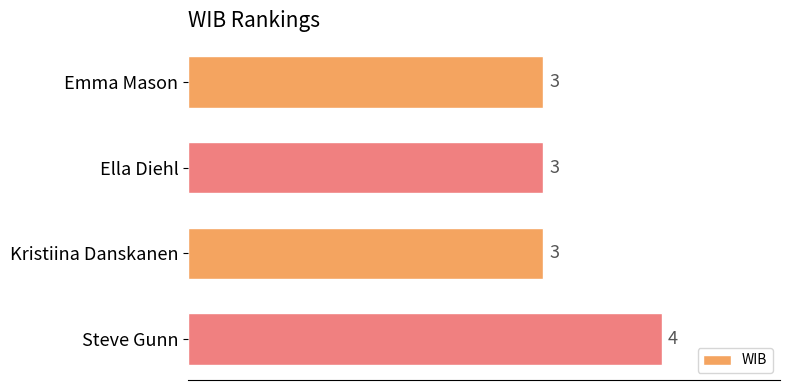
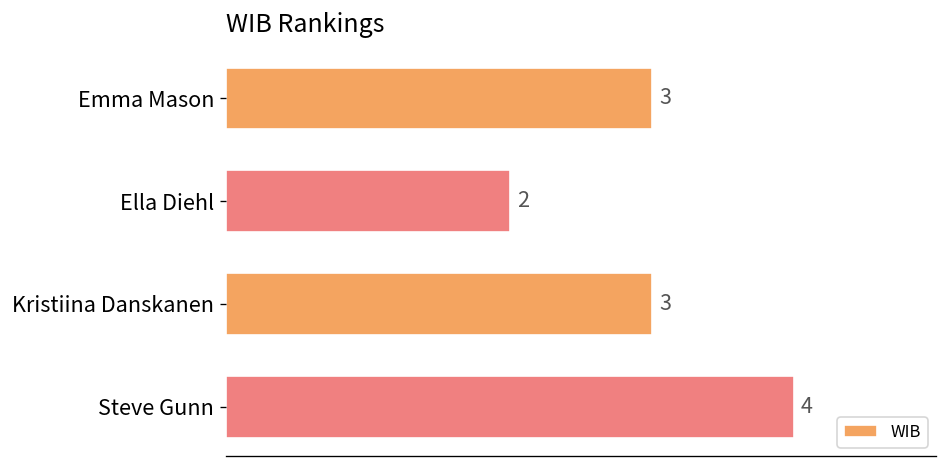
  {
    "Emma Mason": 3,
-   "Ella Diehl": 3,
+   "Ella Diehl": 2,
    "Kristiina Danskanen": 3,
    "Steve Gunn": 4
  }
